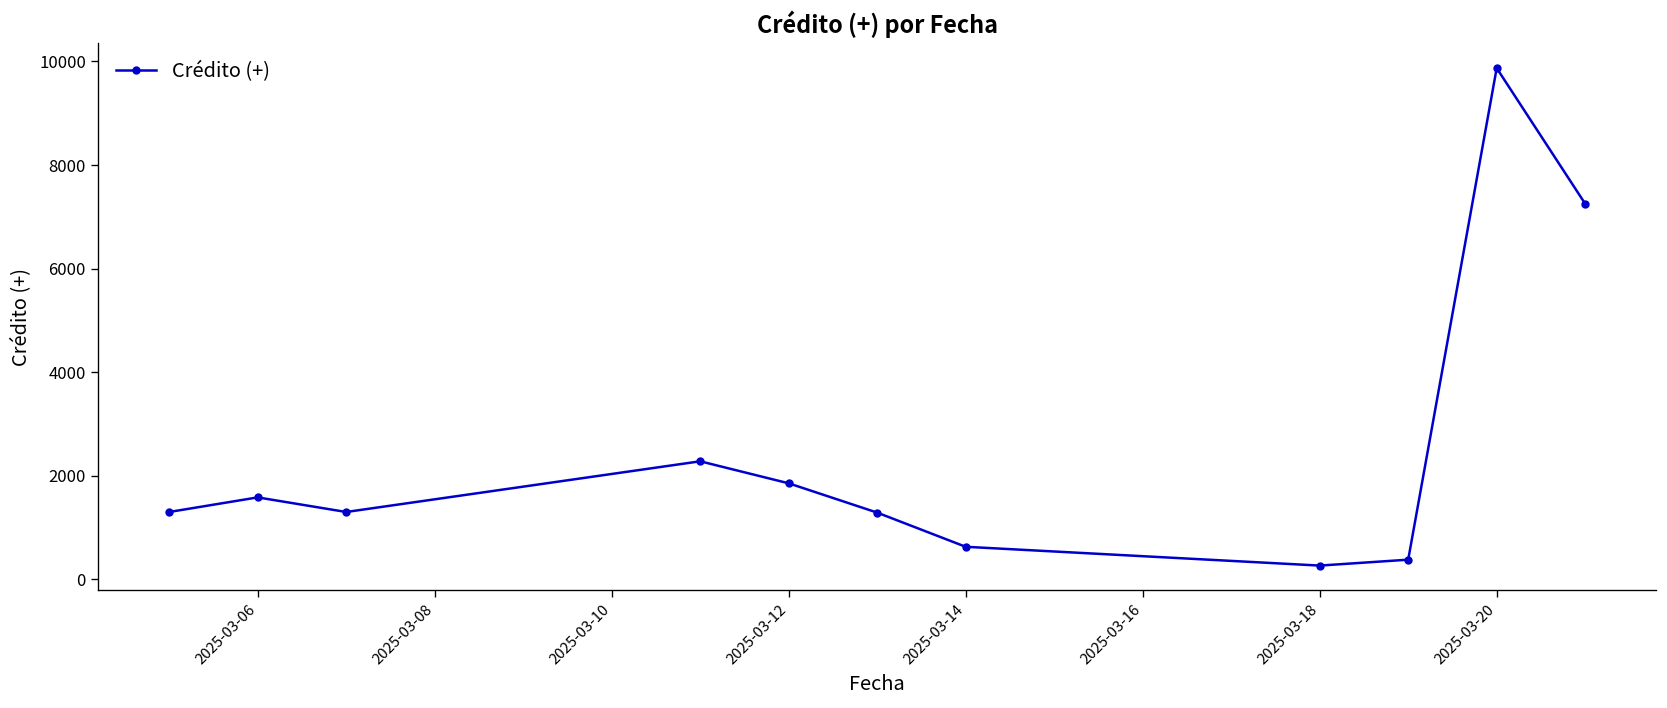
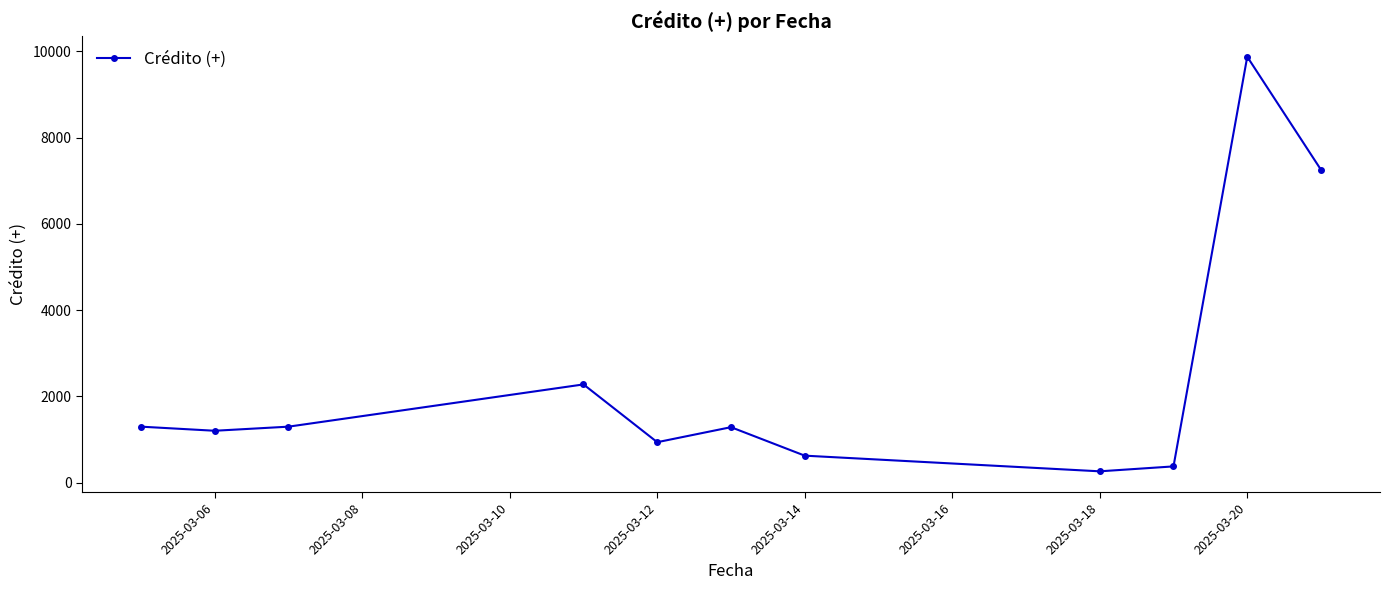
  {
-   "2025-03-06": 1600,
-   "2025-03-12": 1900,
+   "2025-03-06": 1200,
+   "2025-03-12": 900,
    "2025-03-14": 600,
    "2025-03-18": 300,
    "2025-03-20": 9900
  }
